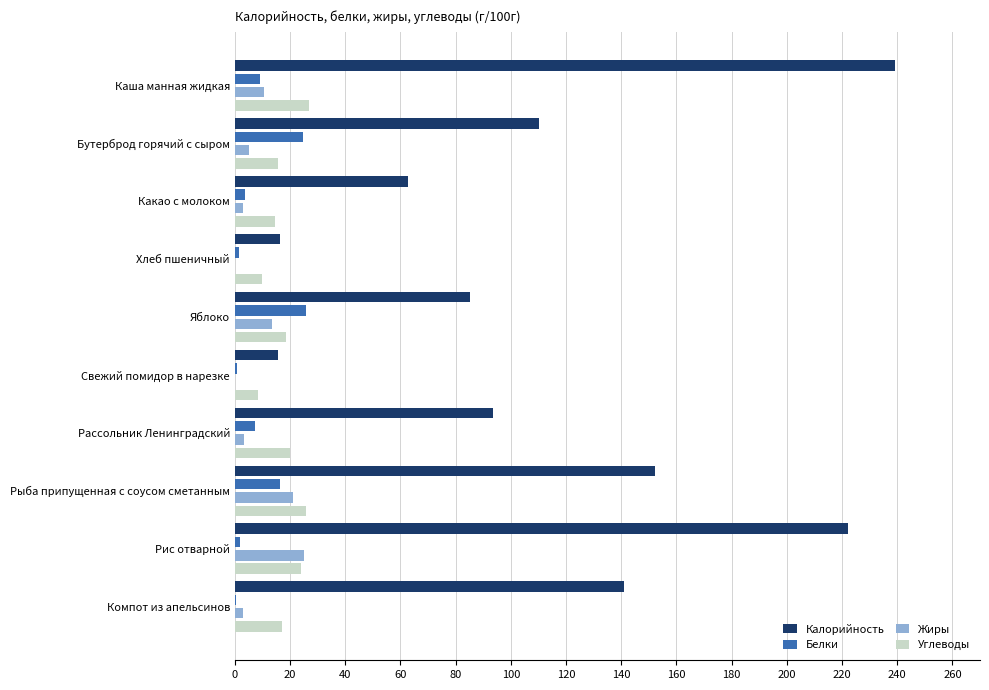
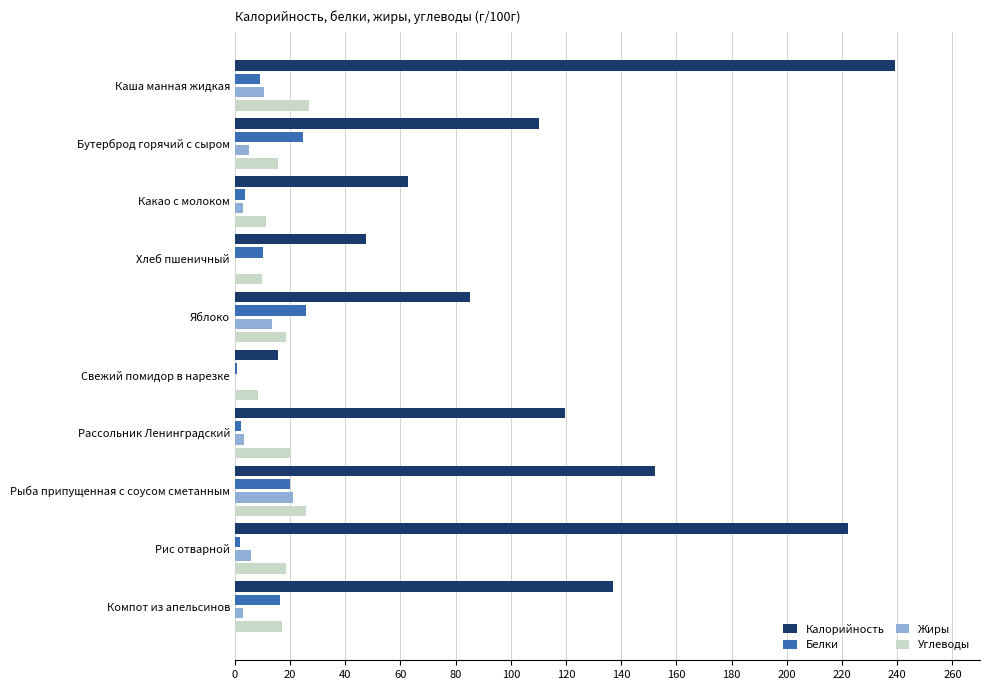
  {
    "Калорийность": {
      "Каша манная жидкая": 239,
      "Бутерброд горячий с сыром": 110,
      "Какао с молоком": 63,
-     "Хлеб пшеничный": 16,
+     "Хлеб пшеничный": 47,
      "Яблоко": 85,
      "Свежий помидор в нарезке": 16,
-     "Рассольник Ленинградский": 94,
+     "Рассольник Ленинградский": 120,
      "Рыба припущенная с соусом сметанным": 152,
      "Рис отварной": 222,
-     "Компот из апельсинов": 141
+     "Компот из апельсинов": 137
    },
    "Белки": {
      "Каша манная жидкая": 9,
      "Бутерброд горячий с сыром": 25,
      "Какао с молоком": 4,
-     "Хлеб пшеничный": 2,
+     "Хлеб пшеничный": 10,
      "Яблоко": 26,
-     "Рассольник Ленинградский": 7,
-     "Рыба припущенная с соусом сметанным": 16,
+     "Рассольник Ленинградский": 2,
+     "Рыба припущенная с соусом сметанным": 20,
      "Рис отварной": 2,
-     "Компот из апельсинов": 1
+     "Компот из апельсинов": 17
    },
    "Жиры": {
      "Каша манная жидкая": 11,
      "Бутерброд горячий с сыром": 5,
      "Какао с молоком": 3,
      "Яблоко": 14,
      "Свежий помидор в нарезке": 0,
      "Рассольник Ленинградский": 3,
      "Рыба припущенная с соусом сметанным": 21,
-     "Рис отварной": 25,
+     "Рис отварной": 6,
      "Компот из апельсинов": 3
    },
    "Углеводы": {
      "Каша манная жидкая": 27,
      "Бутерброд горячий с сыром": 16,
-     "Какао с молоком": 14,
+     "Какао с молоком": 11,
      "Хлеб пшеничный": 10,
      "Яблоко": 19,
      "Свежий помидор в нарезке": 8,
      "Рассольник Ленинградский": 20,
      "Рыба припущенная с соусом сметанным": 26,
-     "Рис отварной": 24,
+     "Рис отварной": 19,
      "Компот из апельсинов": 17
    }
  }
